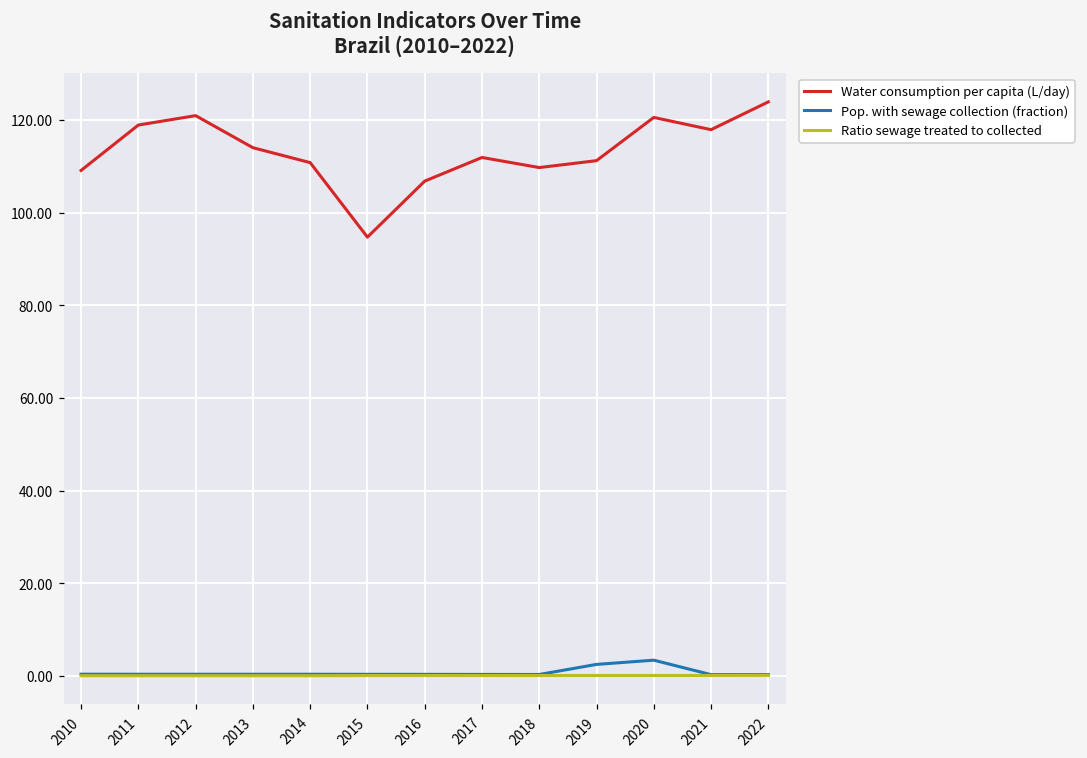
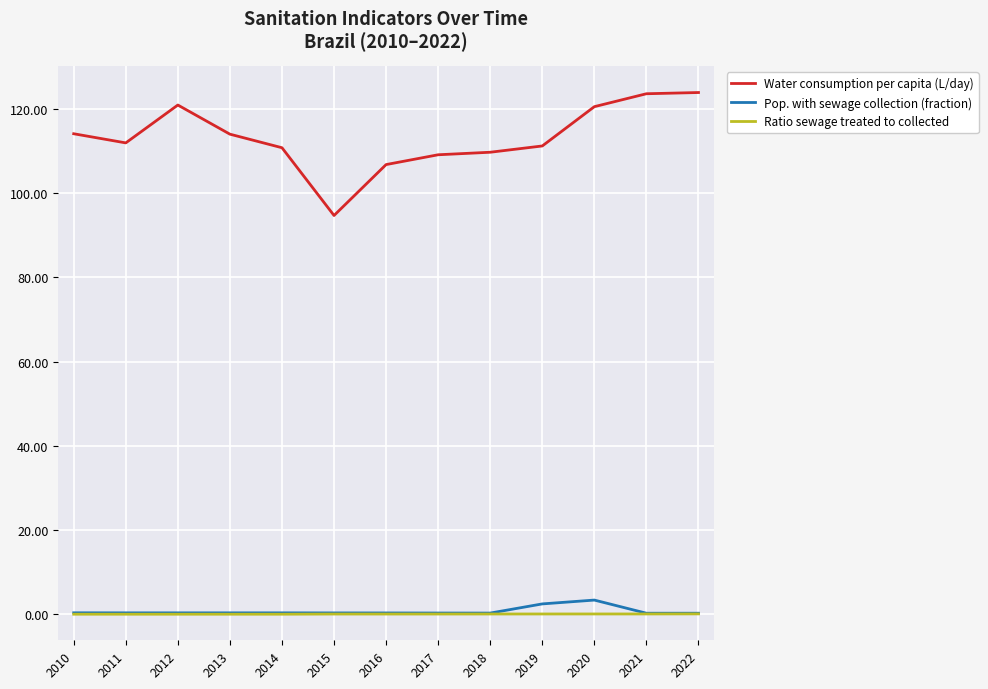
  {
    "Water consumption per capita (L/day)": {
-     "2010": 109,
-     "2011": 119,
+     "2010": 114,
+     "2011": 112,
      "2012": 121,
      "2013": 114,
      "2014": 111,
      "2015": 95,
      "2016": 107,
-     "2017": 112,
+     "2017": 109,
      "2018": 110,
      "2019": 111,
      "2020": 121,
-     "2021": 118,
+     "2021": 124,
      "2022": 124
    },
    "Pop. with sewage collection (fraction)": {
      "2019": 2,
      "2020": 3
    },
    "Ratio sewage treated to collected": {
      "2019": 0,
      "2020": 0
    }
  }
